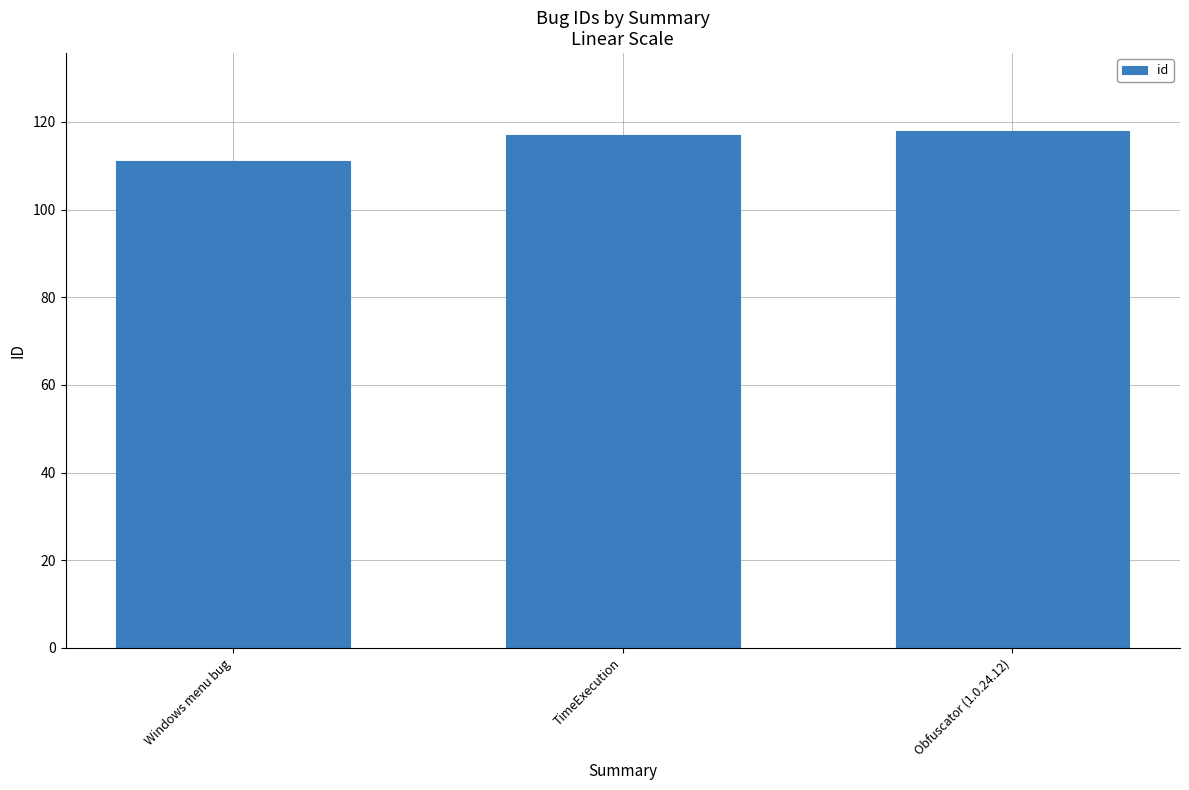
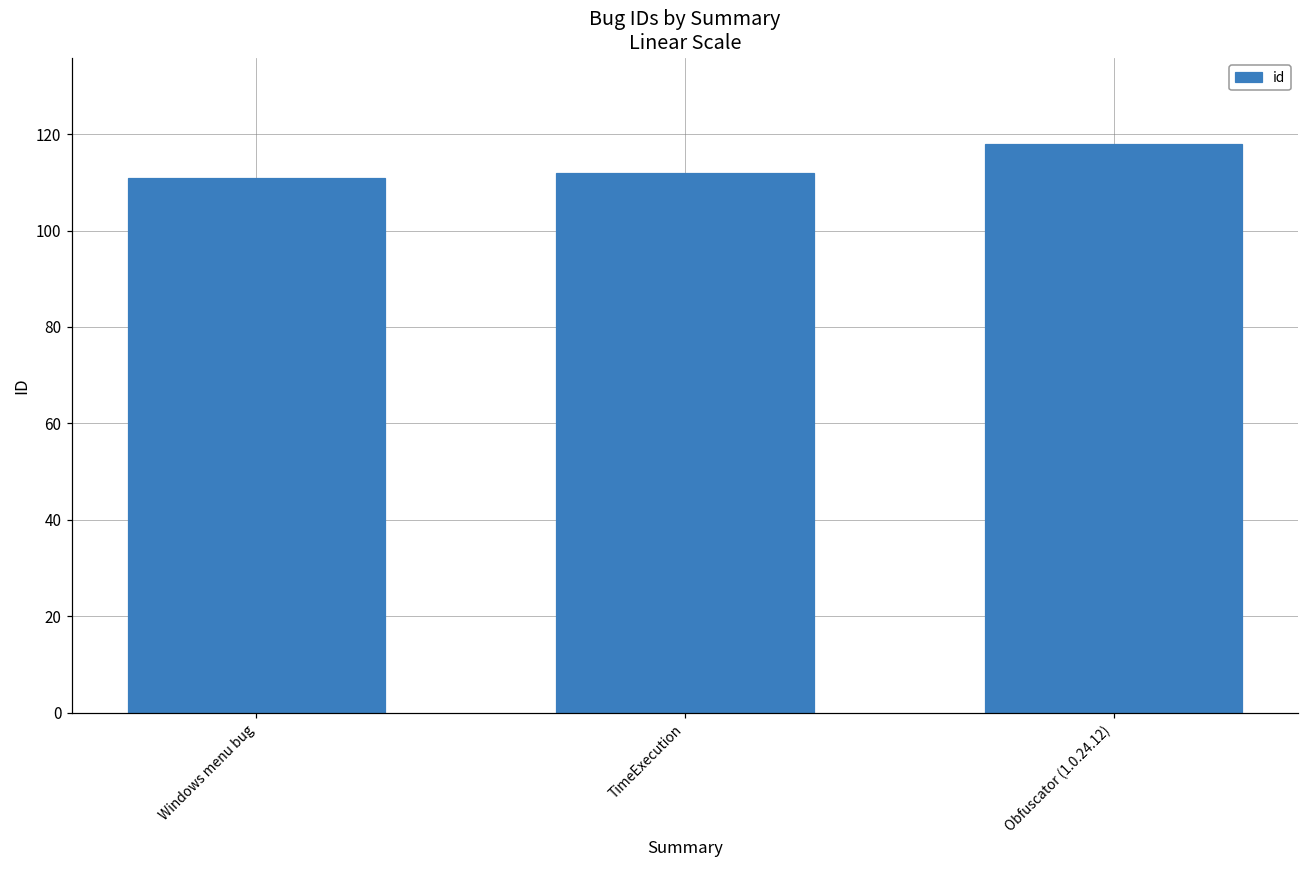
  {
    "Windows menu bug": 111,
-   "TimeExecution": 117,
+   "TimeExecution": 112,
    "Obfuscator (1.0.24.12)": 118
  }
